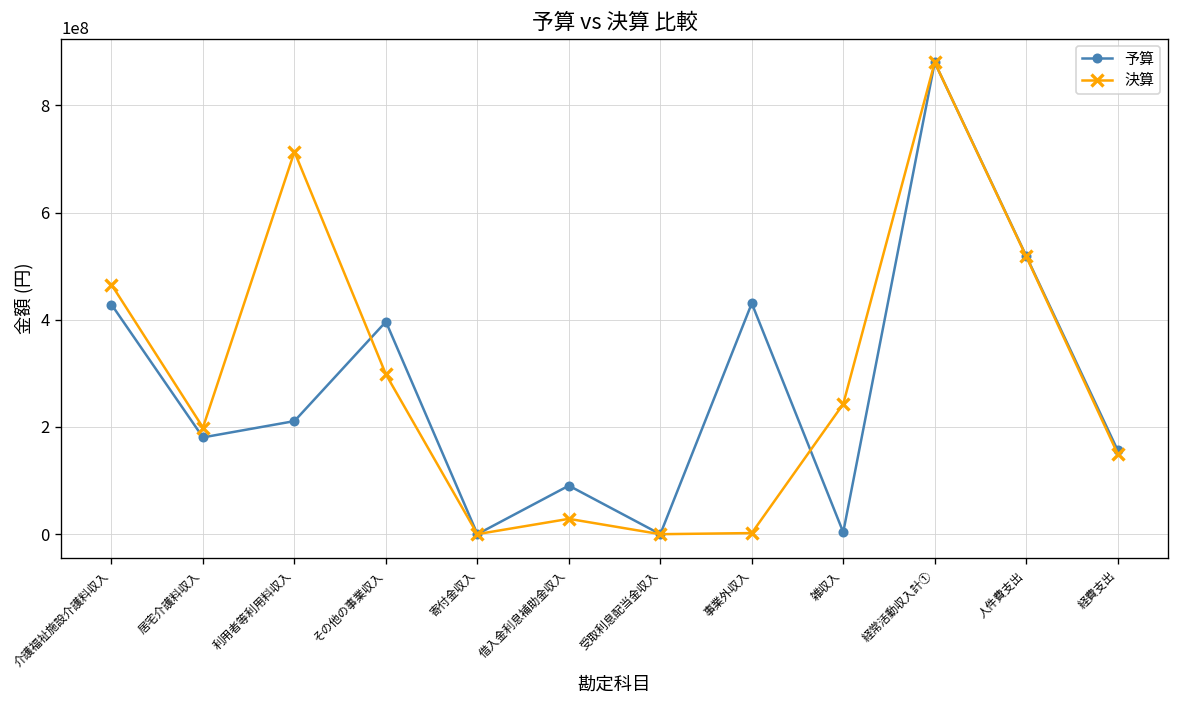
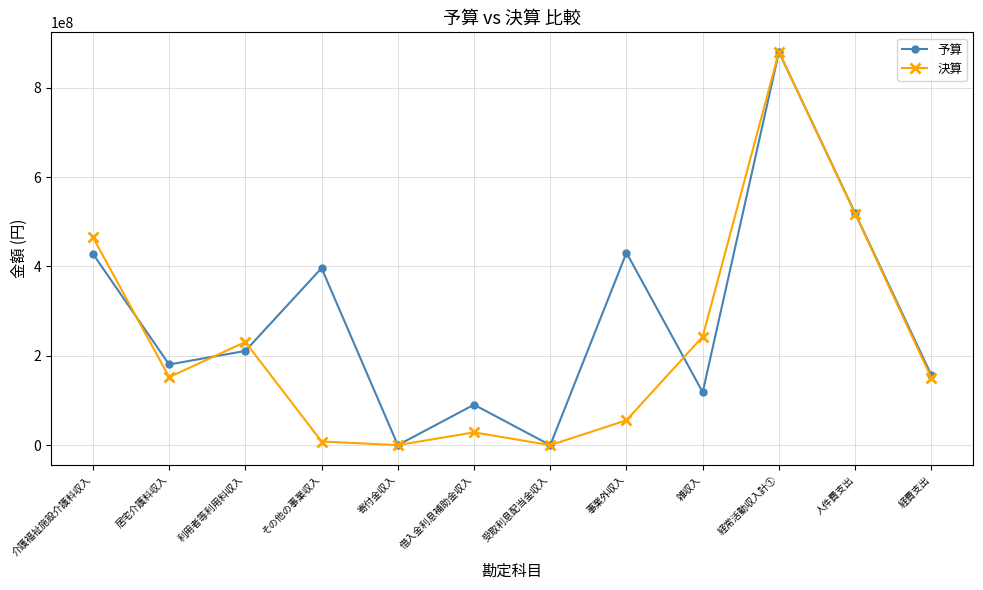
  {
    "予算": {
      "介護福祉施設介護料収入": 430000000,
      "居宅介護料収入": 180000000,
      "利用者等利用料収入": 210000000,
      "その他の事業収入": 400000000,
      "借入金利息補助金収入": 90000000,
      "事業外収入": 430000000,
-     "雑収入": 0,
+     "雑収入": 120000000,
      "経費支出": 160000000
    },
    "決算": {
      "介護福祉施設介護料収入": 470000000,
-     "居宅介護料収入": 200000000,
-     "利用者等利用料収入": 710000000,
-     "その他の事業収入": 300000000,
+     "居宅介護料収入": 150000000,
+     "利用者等利用料収入": 230000000,
+     "その他の事業収入": 10000000,
      "借入金利息補助金収入": 30000000,
-     "事業外収入": 0,
+     "事業外収入": 60000000,
      "雑収入": 240000000,
      "経費支出": 150000000
    }
  }
